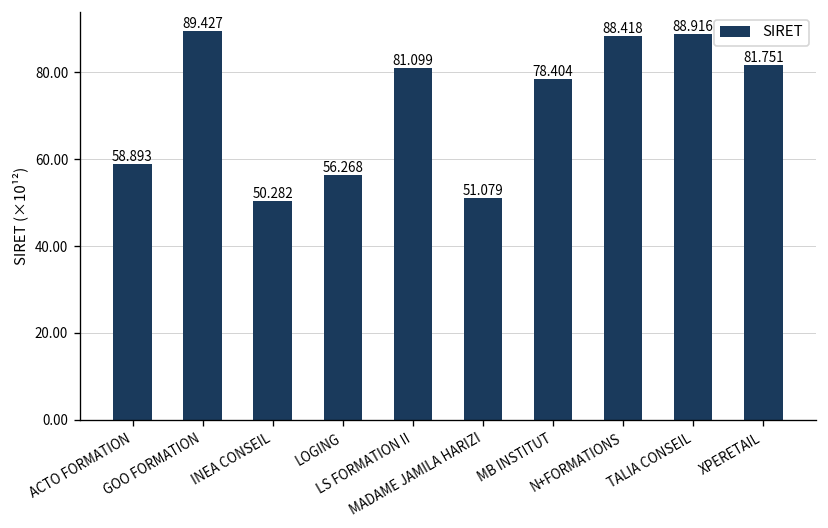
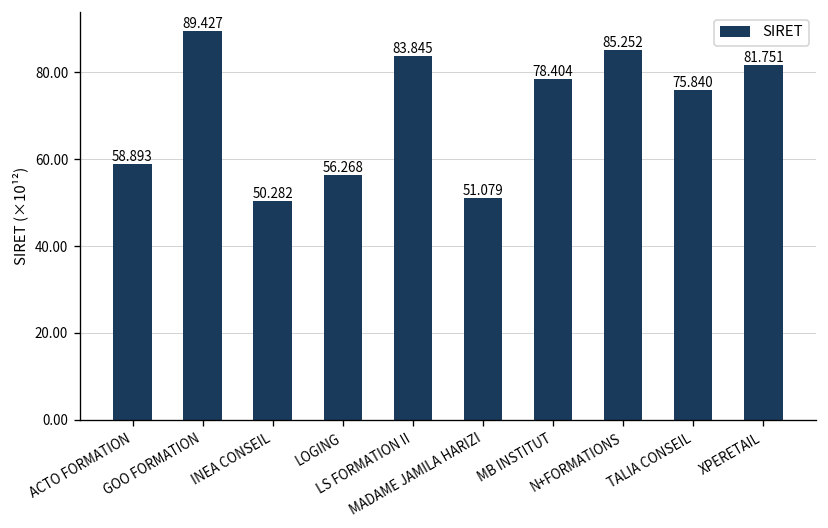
  {
    "ACTO FORMATION": 58.893,
    "GOO FORMATION": 89.427,
    "INEA CONSEIL": 50.282,
    "LOGING": 56.268,
-   "LS FORMATION II": 81.099,
+   "LS FORMATION II": 83.845,
    "MADAME JAMILA HARIZI": 51.079,
    "MB INSTITUT": 78.404,
-   "N+FORMATIONS": 88.418,
-   "TALIA CONSEIL": 88.916,
+   "N+FORMATIONS": 85.252,
+   "TALIA CONSEIL": 75.840,
    "XPERETAIL": 81.751
  }
